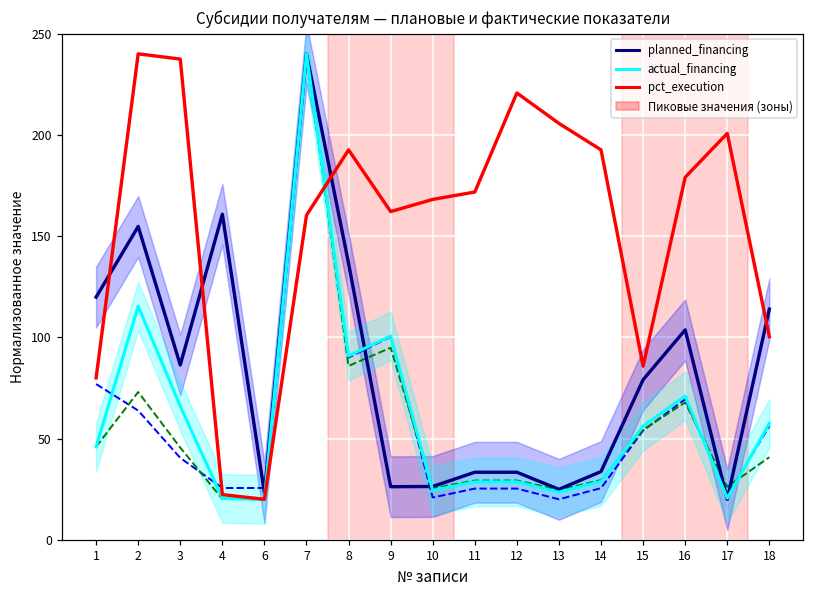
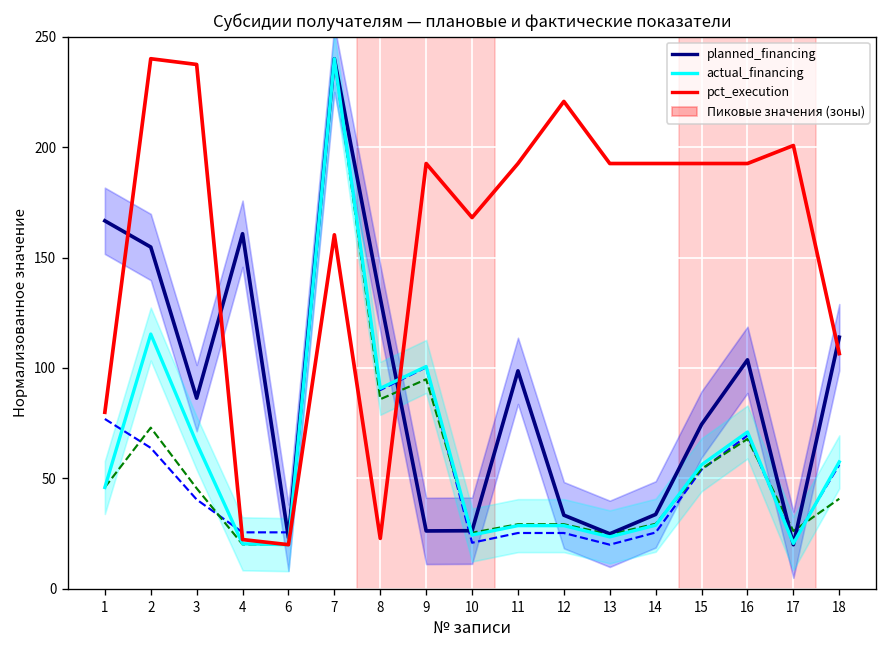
  {
    "planned_financing": {
-     "1": 120,
+     "1": 167,
      "2": 155,
      "3": 86,
      "4": 161,
      "6": 23,
-     "8": 136,
+     "8": 132,
      "9": 26,
-     "11": 33,
+     "11": 99,
      "12": 33,
      "14": 34,
-     "15": 79,
+     "15": 74,
      "16": 104,
      "18": 114
    },
    "pct_execution": {
      "1": 80,
      "2": 240,
      "3": 237,
      "4": 22,
      "7": 160,
-     "8": 193,
-     "9": 162,
+     "8": 23,
+     "9": 193,
      "10": 168,
-     "11": 172,
+     "11": 193,
      "12": 221,
-     "13": 206,
+     "13": 193,
      "14": 193,
-     "15": 86,
-     "16": 179,
+     "15": 193,
+     "16": 193,
      "17": 201,
-     "18": 100
+     "18": 107
    }
  }
